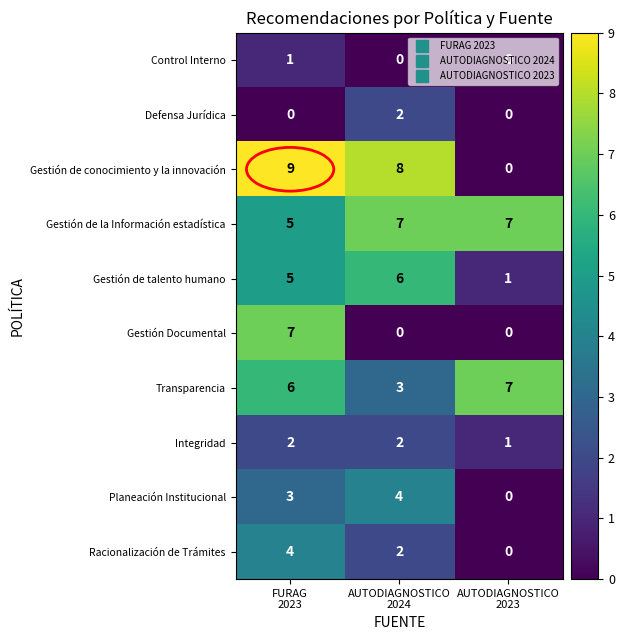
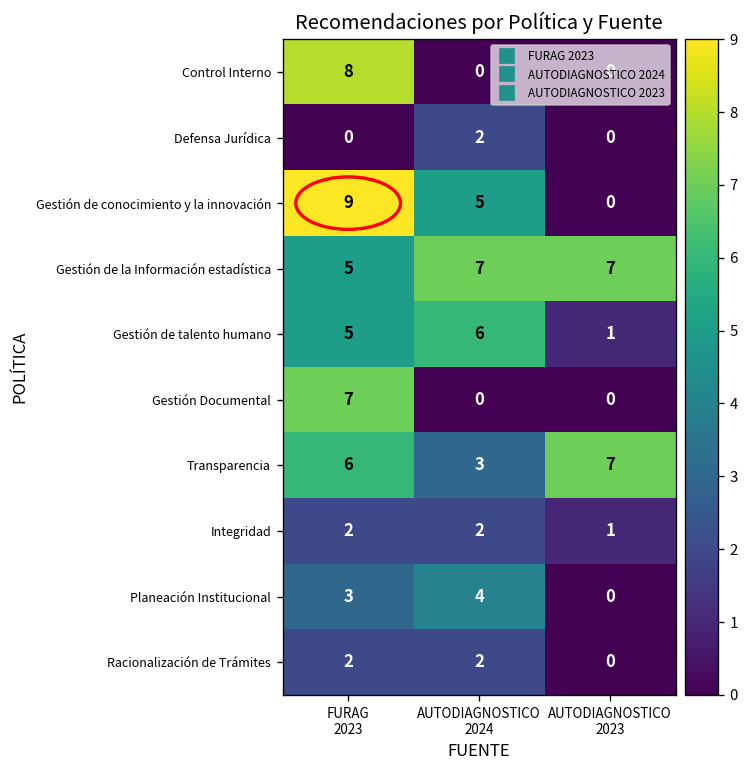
  {
    "Control Interno": {
-     "FURAG 2023": 1,
+     "FURAG 2023": 8,
      "AUTODIAGNOSTICO 2024": 0
    },
    "Defensa Jurídica": {
      "FURAG 2023": 0,
      "AUTODIAGNOSTICO 2024": 2,
      "AUTODIAGNOSTICO 2023": 0
    },
    "Gestión de conocimiento y la innovación": {
      "FURAG 2023": 9,
-     "AUTODIAGNOSTICO 2024": 8,
+     "AUTODIAGNOSTICO 2024": 5,
      "AUTODIAGNOSTICO 2023": 0
    },
    "Gestión de la Información estadística": {
      "FURAG 2023": 5,
      "AUTODIAGNOSTICO 2024": 7,
      "AUTODIAGNOSTICO 2023": 7
    },
    "Gestión de talento humano": {
      "FURAG 2023": 5,
      "AUTODIAGNOSTICO 2024": 6,
      "AUTODIAGNOSTICO 2023": 1
    },
    "Gestión Documental": {
      "FURAG 2023": 7,
      "AUTODIAGNOSTICO 2024": 0,
      "AUTODIAGNOSTICO 2023": 0
    },
    "Transparencia": {
      "FURAG 2023": 6,
      "AUTODIAGNOSTICO 2024": 3,
      "AUTODIAGNOSTICO 2023": 7
    },
    "Integridad": {
      "FURAG 2023": 2,
      "AUTODIAGNOSTICO 2024": 2,
      "AUTODIAGNOSTICO 2023": 1
    },
    "Planeación Institucional": {
      "FURAG 2023": 3,
      "AUTODIAGNOSTICO 2024": 4,
      "AUTODIAGNOSTICO 2023": 0
    },
    "Racionalización de Trámites": {
-     "FURAG 2023": 4,
+     "FURAG 2023": 2,
      "AUTODIAGNOSTICO 2024": 2,
      "AUTODIAGNOSTICO 2023": 0
    }
  }
